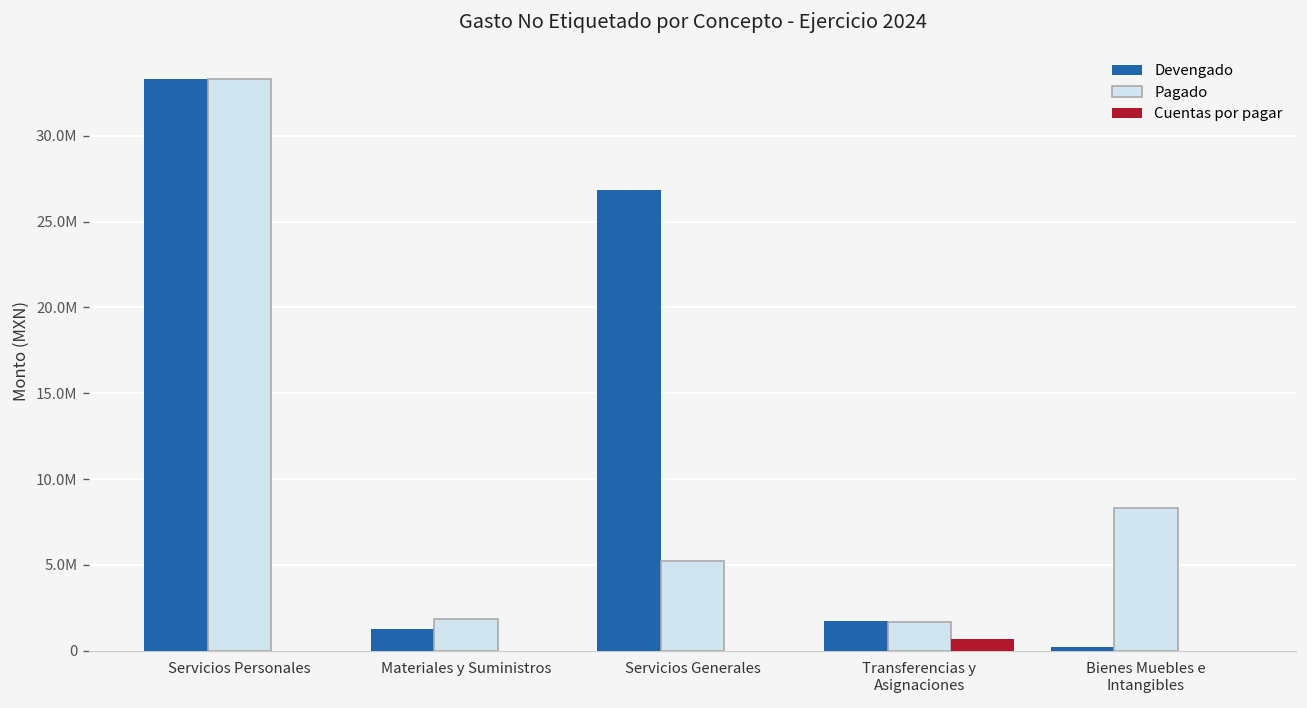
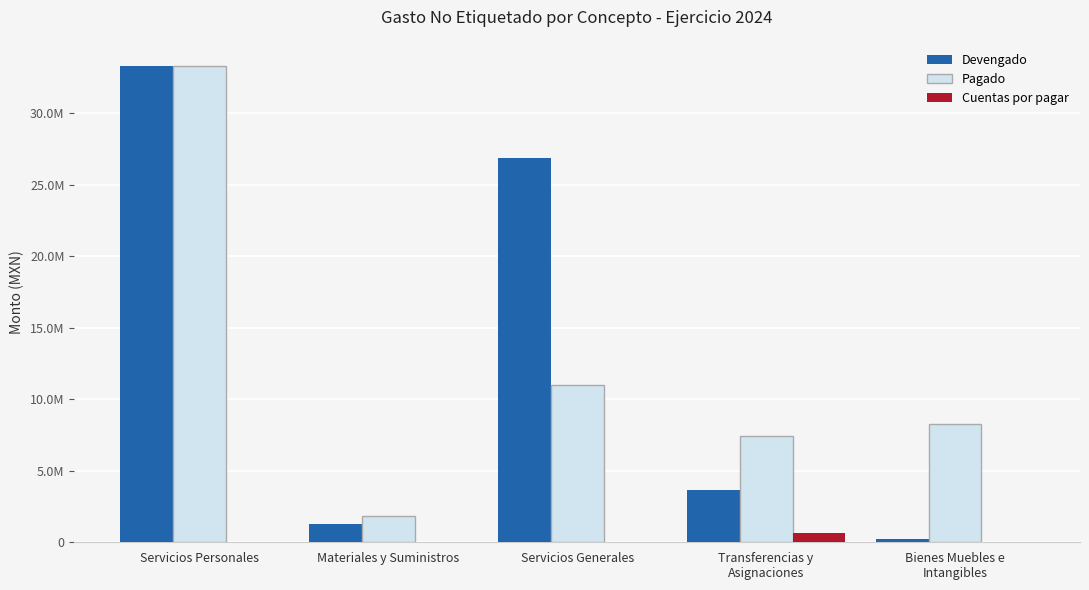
  {
    "Devengado": {
      "Servicios Personales": 33300000,
      "Materiales y Suministros": 1300000,
      "Servicios Generales": 26900000,
-     "Transferencias y Asignaciones": 1700000,
+     "Transferencias y Asignaciones": 3600000,
      "Bienes Muebles e Intangibles": 200000
    },
    "Pagado": {
      "Servicios Personales": 33300000,
      "Materiales y Suministros": 1800000,
-     "Servicios Generales": 5200000,
-     "Transferencias y Asignaciones": 1700000,
+     "Servicios Generales": 11000000,
+     "Transferencias y Asignaciones": 7400000,
      "Bienes Muebles e Intangibles": 8300000
    },
    "Cuentas por pagar": {
      "Servicios Personales": 0,
      "Materiales y Suministros": 0,
      "Servicios Generales": 0,
      "Transferencias y Asignaciones": 700000,
      "Bienes Muebles e Intangibles": 0
    }
  }
